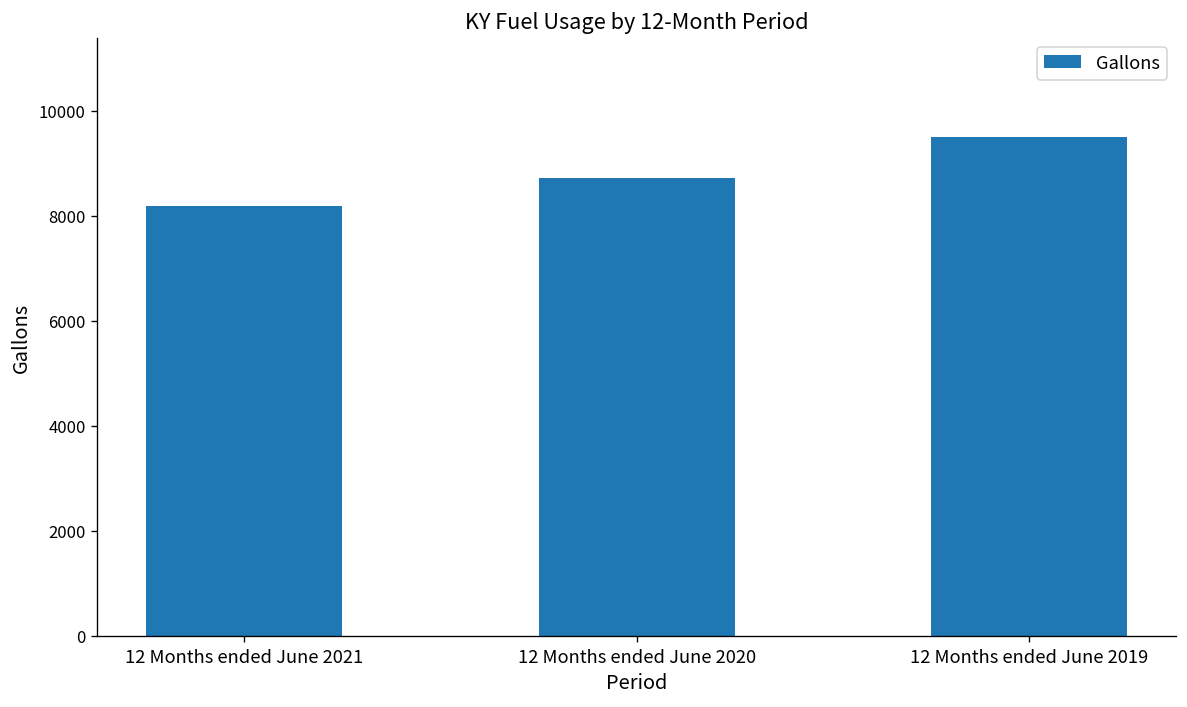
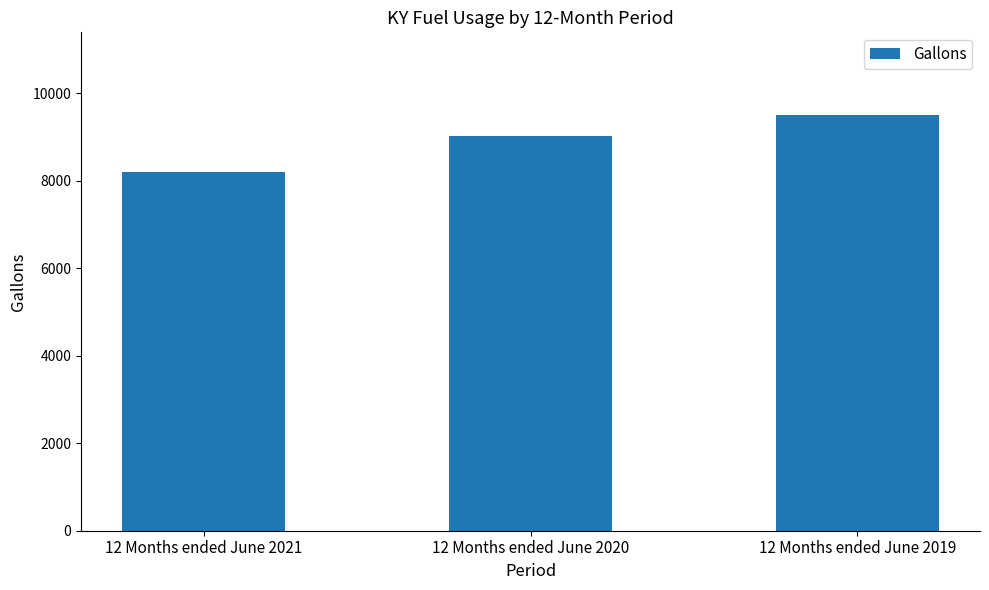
  {
    "12 Months ended June 2021": 8200,
-   "12 Months ended June 2020": 8700,
+   "12 Months ended June 2020": 9000,
    "12 Months ended June 2019": 9500
  }
